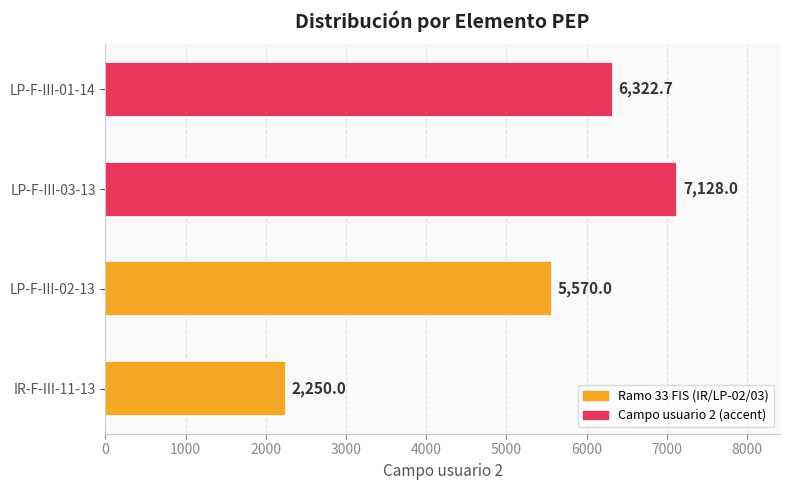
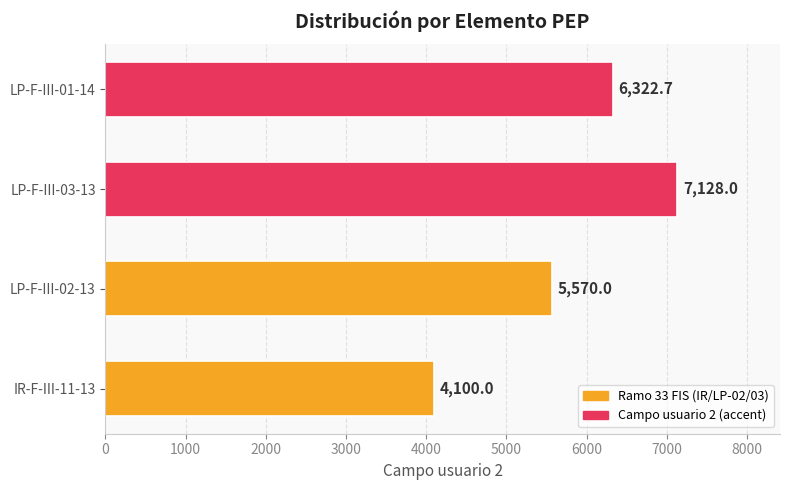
  {
    "LP-F-III-01-14": "6,322.7",
    "LP-F-III-03-13": "7,128.0",
    "LP-F-III-02-13": "5,570.0",
-   "IR-F-III-11-13": "2,250.0"
+   "IR-F-III-11-13": "4,100.0"
  }
